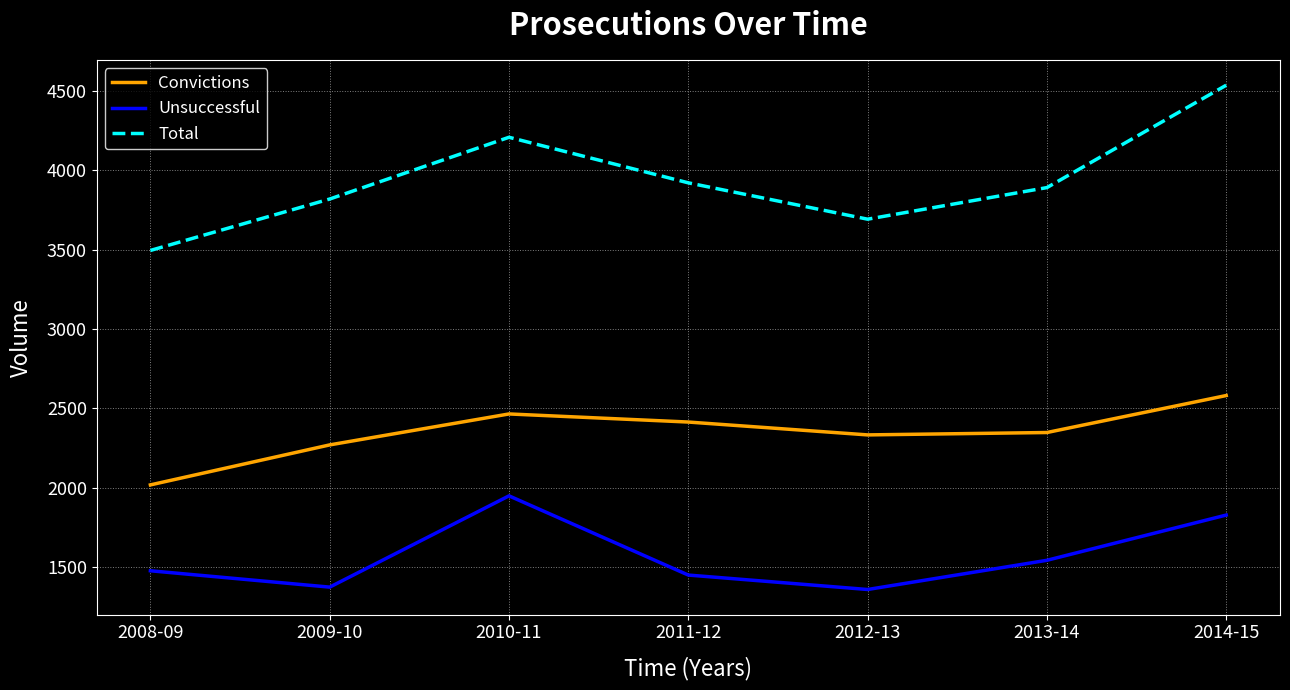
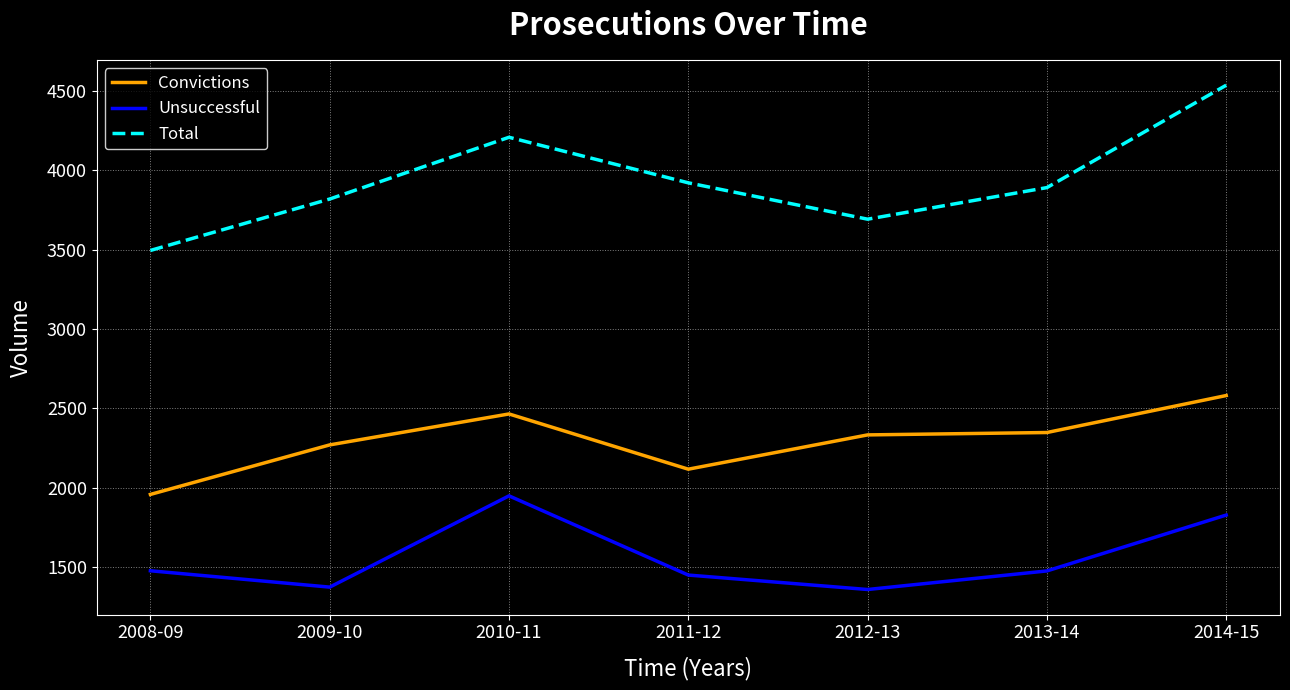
  {
    "Convictions": {
-     "2008-09": 2020,
+     "2008-09": 1960,
      "2009-10": 2270,
      "2010-11": 2470,
-     "2011-12": 2410,
+     "2011-12": 2120,
      "2012-13": 2330,
      "2013-14": 2350,
      "2014-15": 2580
    },
    "Unsuccessful": {
      "2008-09": 1480,
      "2009-10": 1370,
      "2010-11": 1950,
      "2011-12": 1450,
      "2012-13": 1360,
-     "2013-14": 1540,
+     "2013-14": 1480,
      "2014-15": 1830
    },
    "Total": {
      "2008-09": 3500,
      "2009-10": 3820,
      "2010-11": 4210,
      "2011-12": 3920,
      "2012-13": 3690,
      "2013-14": 3890,
      "2014-15": 4540
    }
  }
